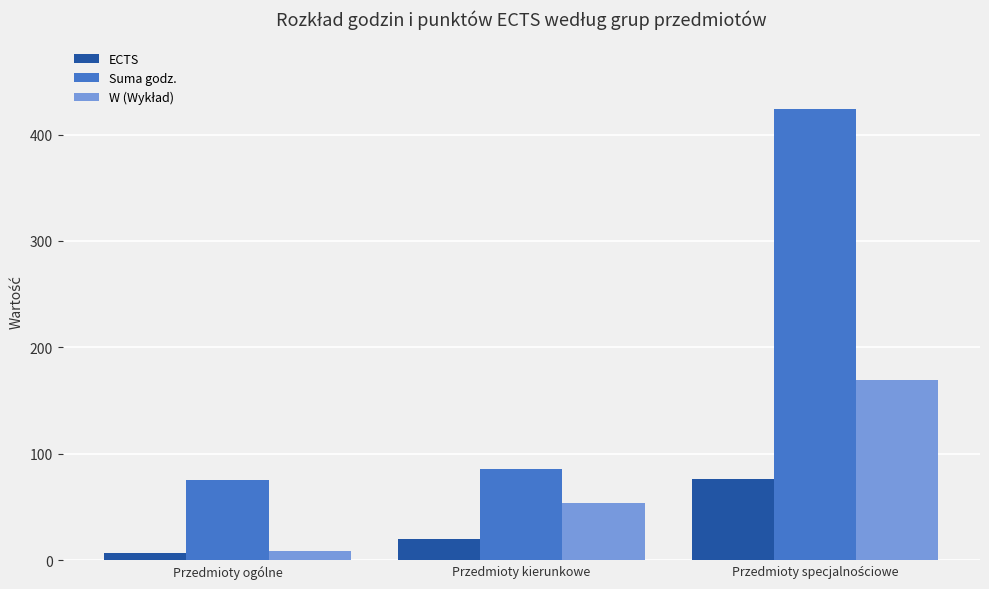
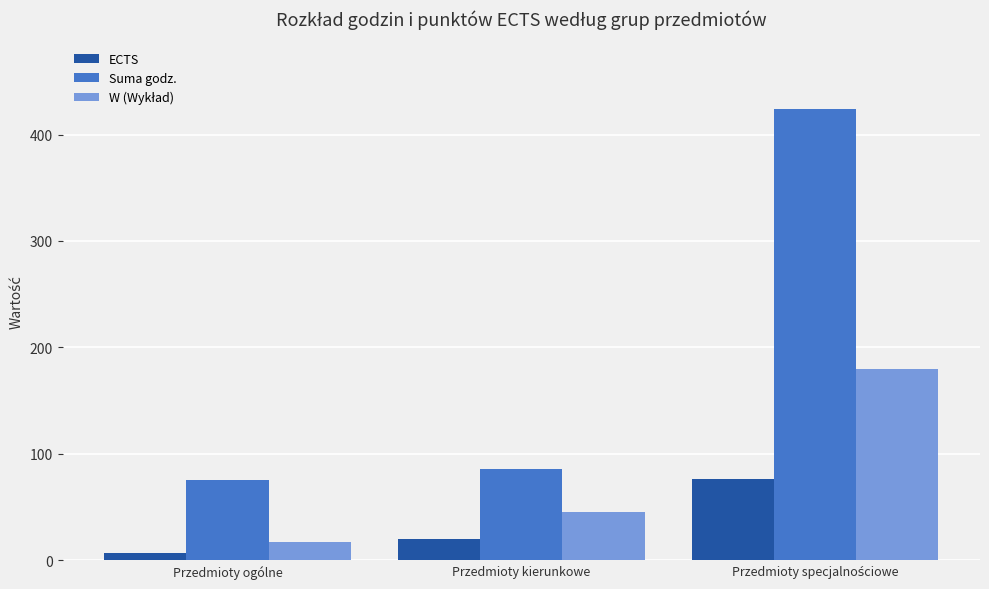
  {
    "ECTS": {
      "Przedmioty ogólne": 7,
      "Przedmioty kierunkowe": 20,
      "Przedmioty specjalnościowe": 76
    },
    "Suma godz.": {
      "Przedmioty ogólne": 75,
      "Przedmioty kierunkowe": 86,
      "Przedmioty specjalnościowe": 424
    },
    "W (Wykład)": {
-     "Przedmioty ogólne": 9,
-     "Przedmioty kierunkowe": 54,
-     "Przedmioty specjalnościowe": 169
+     "Przedmioty ogólne": 17,
+     "Przedmioty kierunkowe": 45,
+     "Przedmioty specjalnościowe": 180
    }
  }
